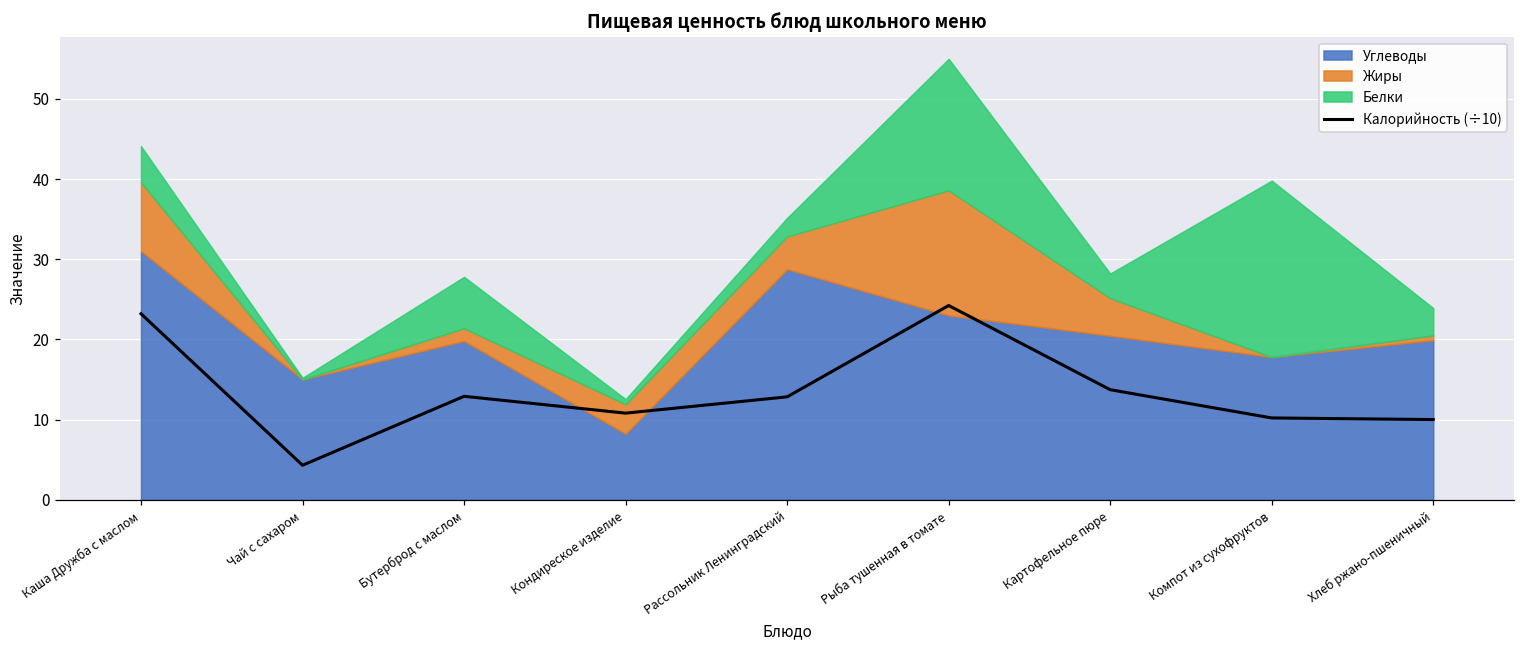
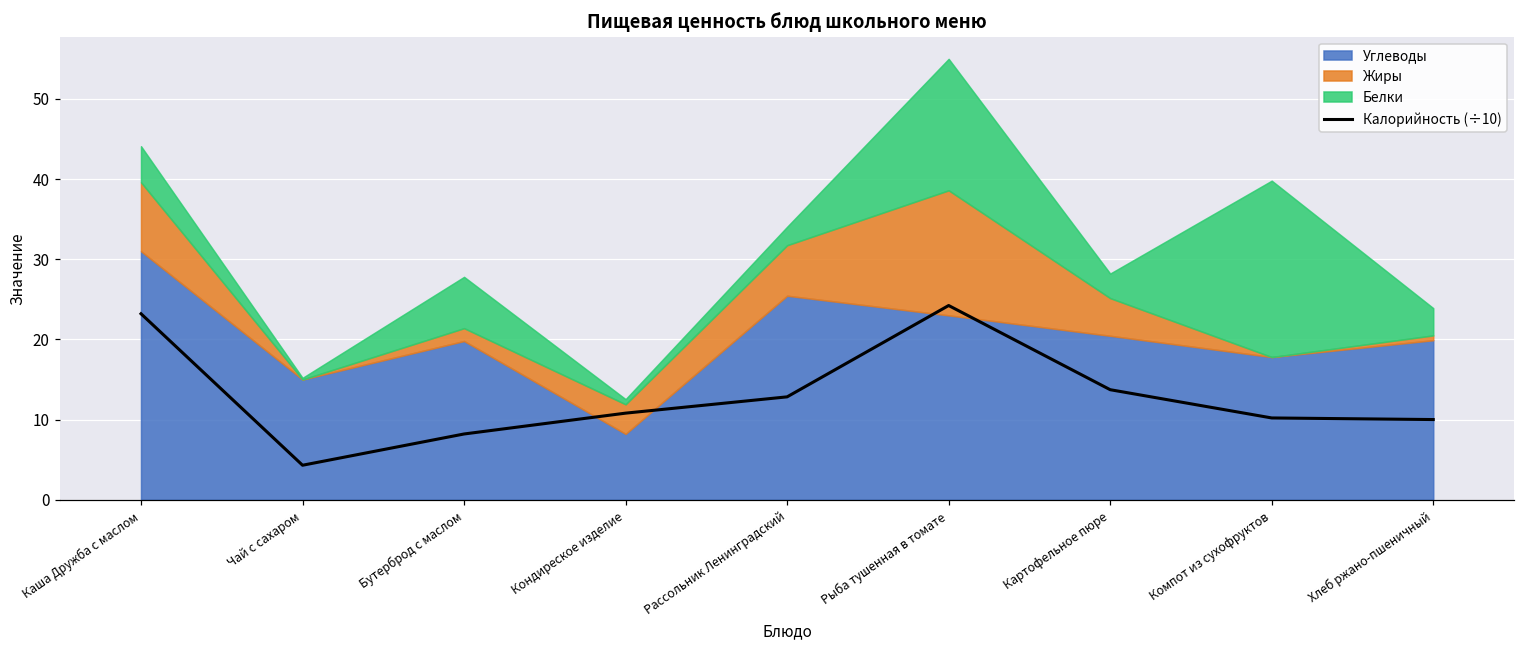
  {
    "Калорийность (÷10)": {
      "Каша Дружба с маслом": 23,
      "Чай с сахаром": 4,
-     "Бутерброд с маслом": 13,
+     "Бутерброд с маслом": 8,
      "Кондиреское изделие": 11,
      "Рассольник Ленинградский": 13,
      "Рыба тушенная в томате": 24,
      "Картофельное пюре": 14,
      "Компот из сухофруктов": 10,
      "Хлеб ржано-пшеничный": 10
    },
    "Углеводы": {
      "Каша Дружба с маслом": 31,
      "Бутерброд с маслом": 20,
      "Кондиреское изделие": 8,
-     "Рассольник Ленинградский": 29,
+     "Рассольник Ленинградский": 25,
      "Рыба тушенная в томате": 23,
      "Картофельное пюре": 20,
      "Хлеб ржано-пшеничный": 20
    },
    "Жиры": {
      "Каша Дружба с маслом": 9,
      "Бутерброд с маслом": 2,
      "Кондиреское изделие": 4,
-     "Рассольник Ленинградский": 4,
+     "Рассольник Ленинградский": 6,
      "Рыба тушенная в томате": 16,
      "Картофельное пюре": 5,
      "Хлеб ржано-пшеничный": 1
    },
    "Белки": {
      "Каша Дружба с маслом": 5,
      "Бутерброд с маслом": 6,
      "Кондиреское изделие": 1,
      "Рассольник Ленинградский": 2,
      "Рыба тушенная в томате": 16,
      "Картофельное пюре": 3,
      "Компот из сухофруктов": 22,
      "Хлеб ржано-пшеничный": 3
    }
  }
